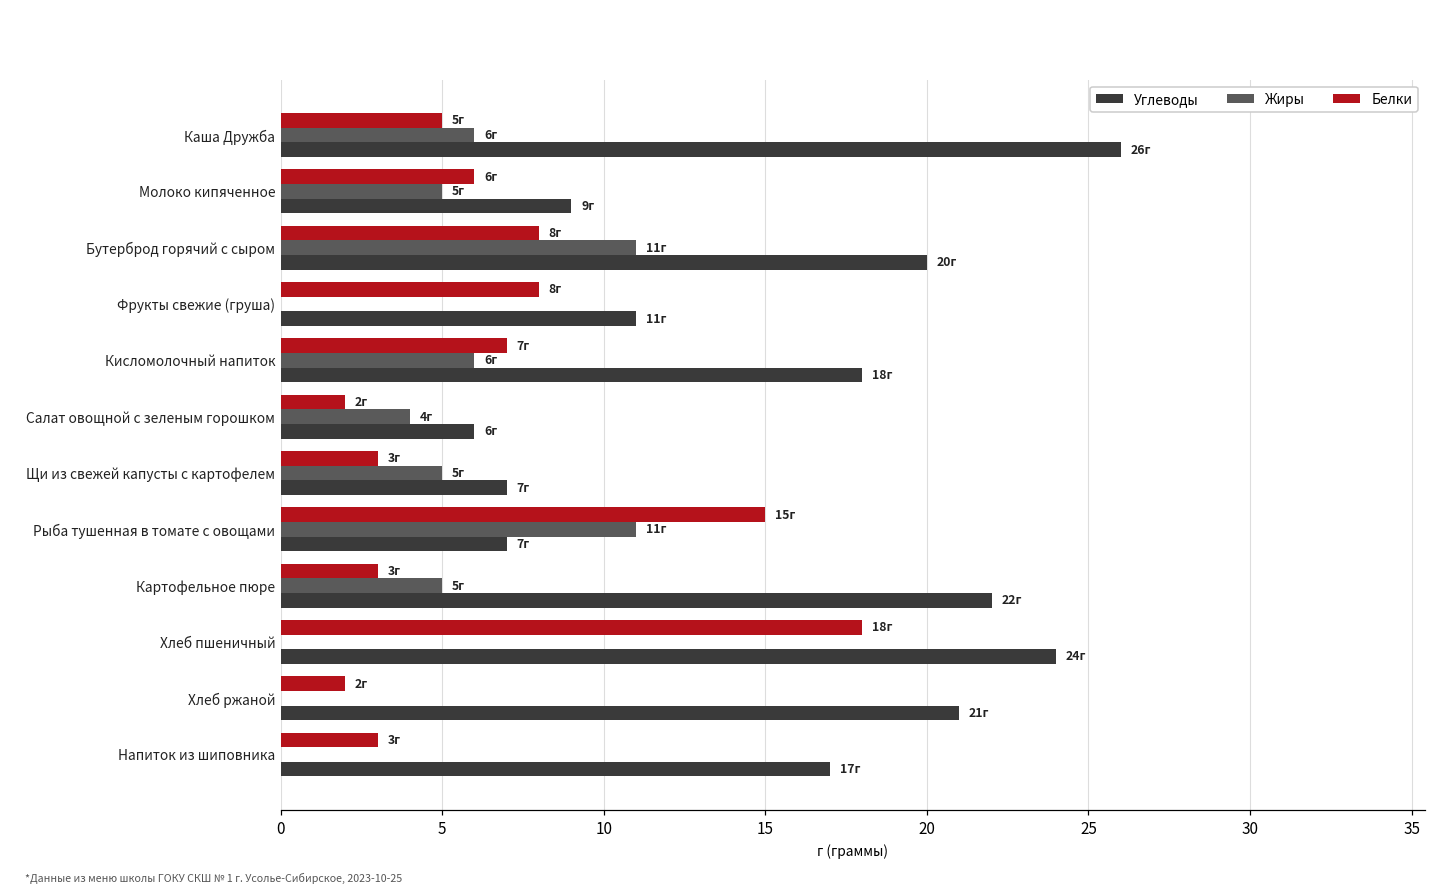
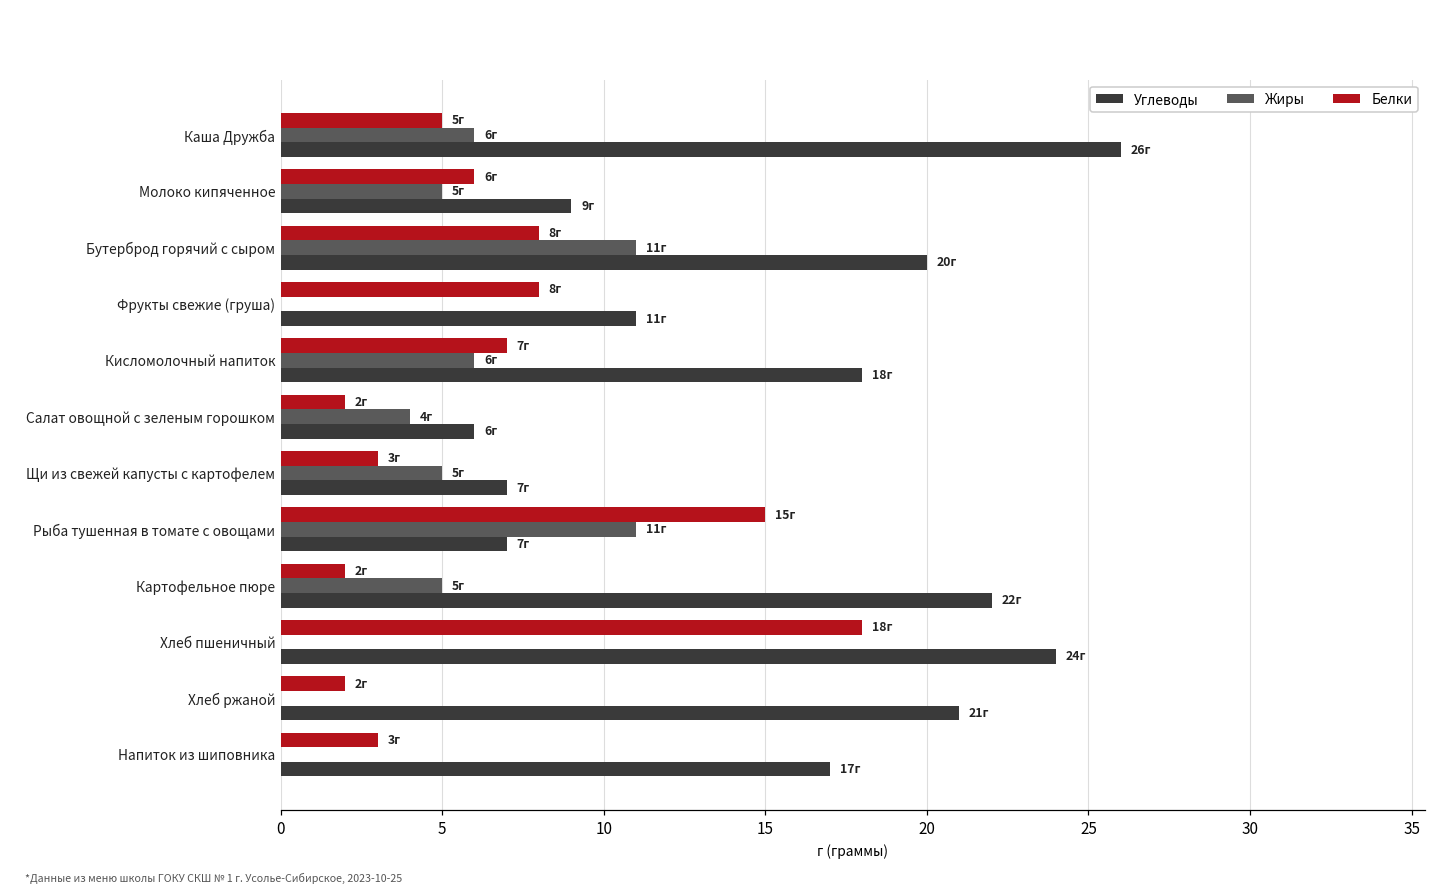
  {
    "Белки": {
      "Каша Дружба": "5г",
      "Молоко кипяченное": "6г",
      "Бутерброд горячий с сыром": "8г",
      "Фрукты свежие (груша)": "8г",
      "Кисломолочный напиток": "7г",
      "Салат овощной с зеленым горошком": "2г",
      "Щи из свежей капусты с картофелем": "3г",
      "Рыба тушенная в томате с овощами": "15г",
-     "Картофельное пюре": "3г",
+     "Картофельное пюре": "2г",
      "Хлеб пшеничный": "18г",
      "Хлеб ржаной": "2г",
      "Напиток из шиповника": "3г"
    }
  }
